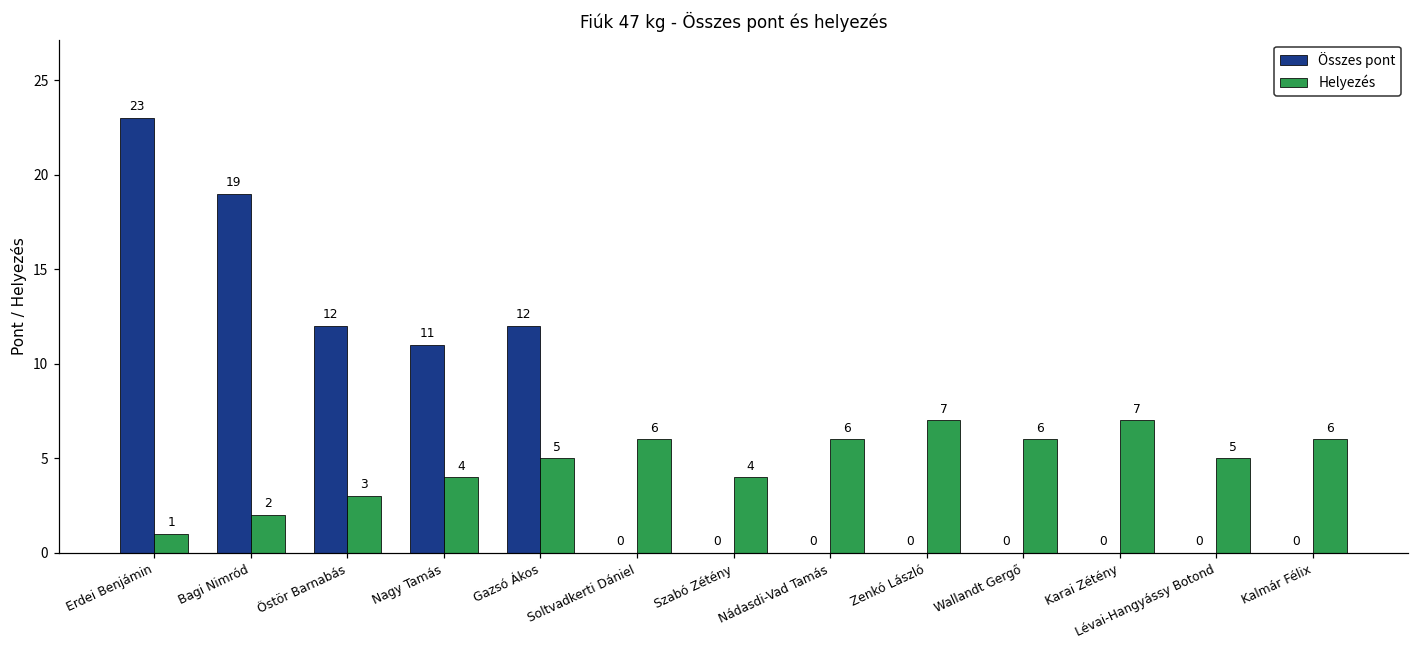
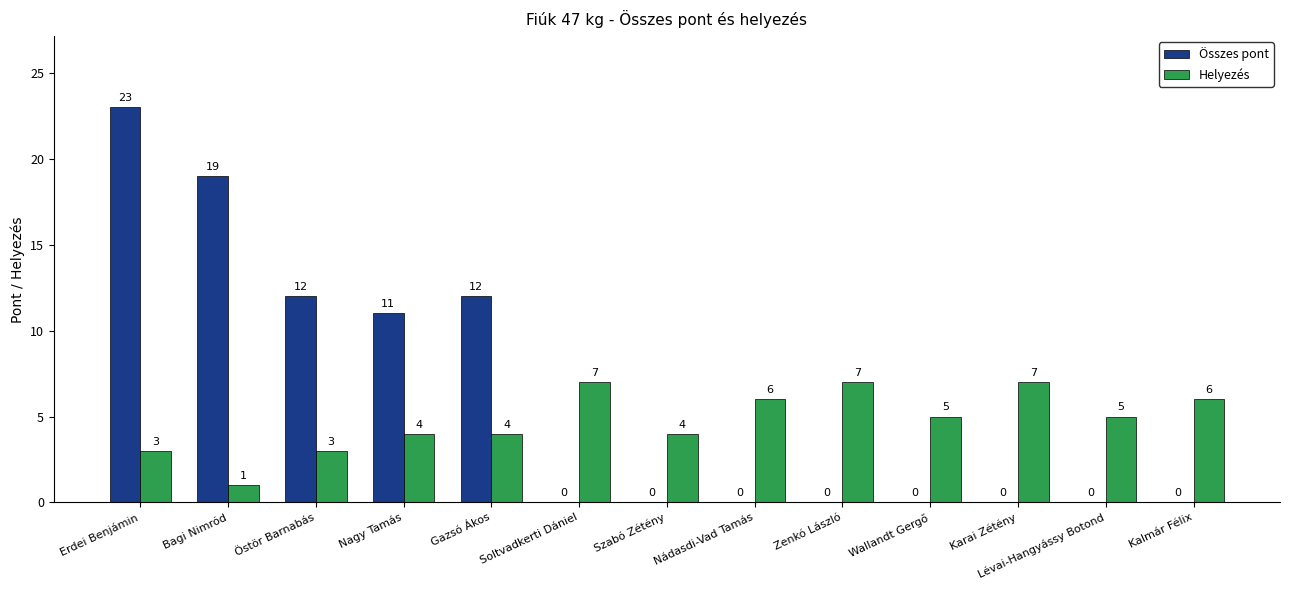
  {
    "Összes pont": {
      "Erdei Benjámin": 23,
      "Bagi Nimród": 19,
      "Östör Barnabás": 12,
      "Nagy Tamás": 11,
      "Gazsó Ákos": 12,
      "Soltvadkerti Dániel": 0,
      "Szabó Zétény": 0,
      "Nádasdi-Vad Tamás": 0,
      "Zenkó László": 0,
      "Wallandt Gergő": 0,
      "Karai Zétény": 0,
      "Lévai-Hangyássy Botond": 0,
      "Kalmár Félix": 0
    },
    "Helyezés": {
-     "Erdei Benjámin": 1,
-     "Bagi Nimród": 2,
+     "Erdei Benjámin": 3,
+     "Bagi Nimród": 1,
      "Östör Barnabás": 3,
      "Nagy Tamás": 4,
-     "Gazsó Ákos": 5,
-     "Soltvadkerti Dániel": 6,
+     "Gazsó Ákos": 4,
+     "Soltvadkerti Dániel": 7,
      "Szabó Zétény": 4,
      "Nádasdi-Vad Tamás": 6,
      "Zenkó László": 7,
-     "Wallandt Gergő": 6,
+     "Wallandt Gergő": 5,
      "Karai Zétény": 7,
      "Lévai-Hangyássy Botond": 5,
      "Kalmár Félix": 6
    }
  }
